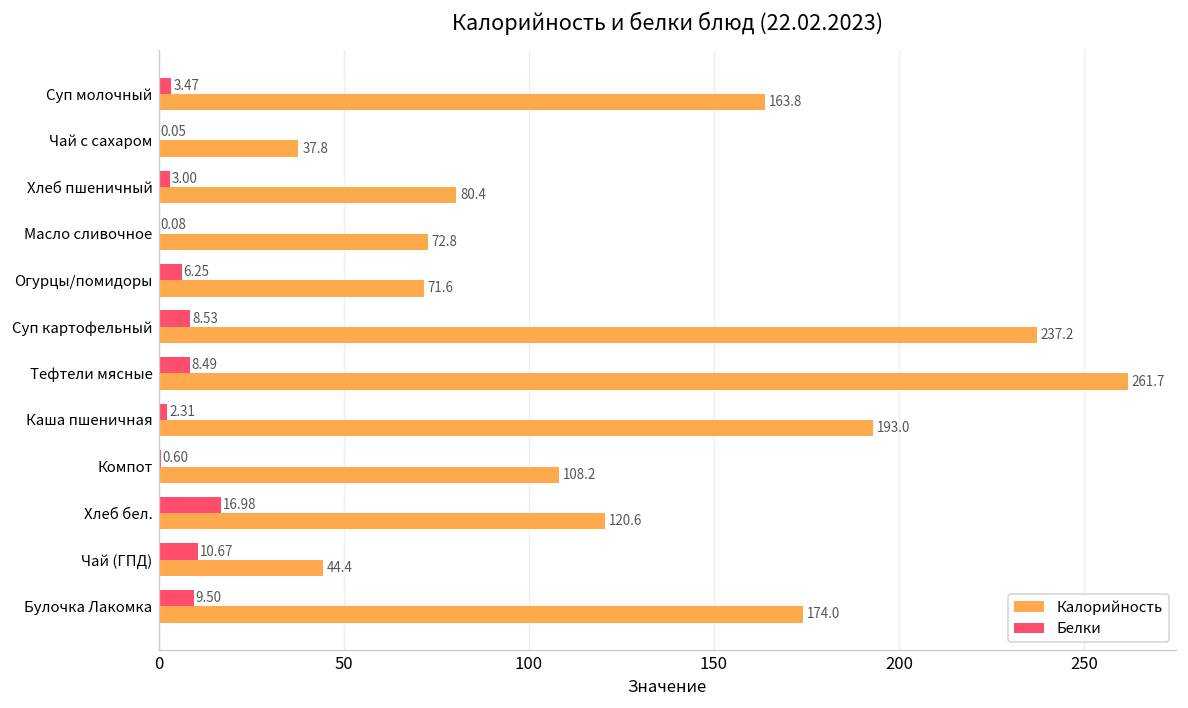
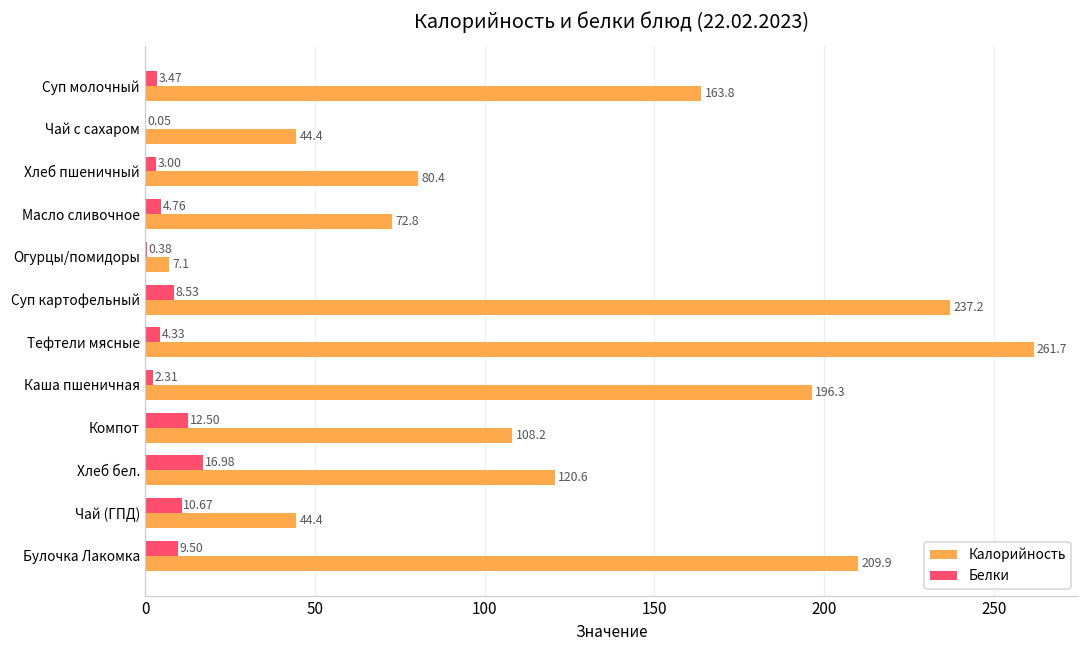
  {
    "Калорийность": {
      "Суп молочный": 163.8,
-     "Чай с сахаром": 37.8,
+     "Чай с сахаром": 44.4,
      "Хлеб пшеничный": 80.4,
      "Масло сливочное": 72.8,
-     "Огурцы/помидоры": 71.6,
+     "Огурцы/помидоры": 7.1,
      "Суп картофельный": 237.2,
      "Тефтели мясные": 261.7,
-     "Каша пшеничная": 193.0,
+     "Каша пшеничная": 196.3,
      "Компот": 108.2,
      "Хлеб бел.": 120.6,
      "Чай (ГПД)": 44.4,
-     "Булочка Лакомка": 174.0
+     "Булочка Лакомка": 209.9
    },
    "Белки": {
      "Суп молочный": 3.47,
      "Чай с сахаром": 0.05,
      "Хлеб пшеничный": 3.00,
-     "Масло сливочное": 0.08,
-     "Огурцы/помидоры": 6.25,
+     "Масло сливочное": 4.76,
+     "Огурцы/помидоры": 0.38,
      "Суп картофельный": 8.53,
-     "Тефтели мясные": 8.49,
+     "Тефтели мясные": 4.33,
      "Каша пшеничная": 2.31,
-     "Компот": 0.60,
+     "Компот": 12.50,
      "Хлеб бел.": 16.98,
      "Чай (ГПД)": 10.67,
      "Булочка Лакомка": 9.50
    }
  }
